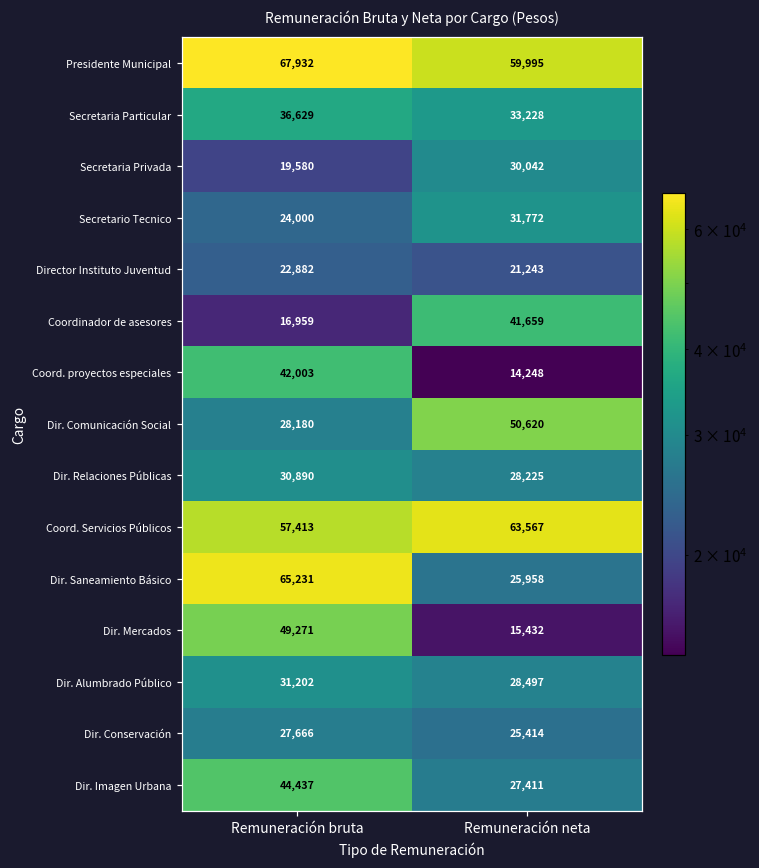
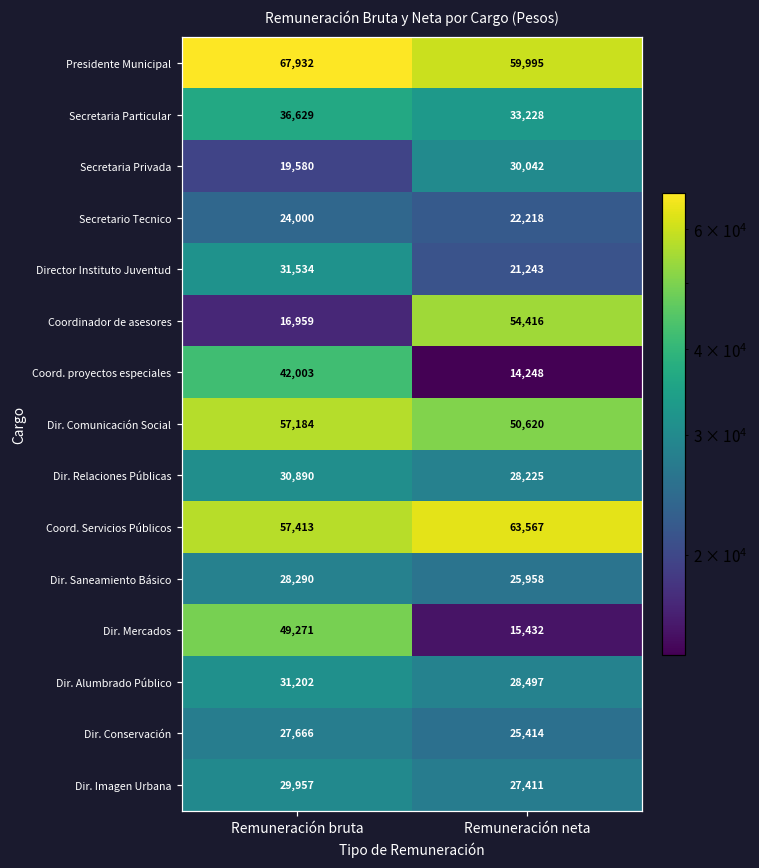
  {
    "Presidente Municipal": {
      "Remuneración bruta": "67,932",
      "Remuneración neta": "59,995"
    },
    "Secretaria Particular": {
      "Remuneración bruta": "36,629",
      "Remuneración neta": "33,228"
    },
    "Secretaria Privada": {
      "Remuneración bruta": "19,580",
      "Remuneración neta": "30,042"
    },
    "Secretario Tecnico": {
      "Remuneración bruta": "24,000",
-     "Remuneración neta": "31,772"
+     "Remuneración neta": "22,218"
    },
    "Director Instituto Juventud": {
-     "Remuneración bruta": "22,882",
+     "Remuneración bruta": "31,534",
      "Remuneración neta": "21,243"
    },
    "Coordinador de asesores": {
      "Remuneración bruta": "16,959",
-     "Remuneración neta": "41,659"
+     "Remuneración neta": "54,416"
    },
    "Coord. proyectos especiales": {
      "Remuneración bruta": "42,003",
      "Remuneración neta": "14,248"
    },
    "Dir. Comunicación Social": {
-     "Remuneración bruta": "28,180",
+     "Remuneración bruta": "57,184",
      "Remuneración neta": "50,620"
    },
    "Dir. Relaciones Públicas": {
      "Remuneración bruta": "30,890",
      "Remuneración neta": "28,225"
    },
    "Coord. Servicios Públicos": {
      "Remuneración bruta": "57,413",
      "Remuneración neta": "63,567"
    },
    "Dir. Saneamiento Básico": {
-     "Remuneración bruta": "65,231",
+     "Remuneración bruta": "28,290",
      "Remuneración neta": "25,958"
    },
    "Dir. Mercados": {
      "Remuneración bruta": "49,271",
      "Remuneración neta": "15,432"
    },
    "Dir. Alumbrado Público": {
      "Remuneración bruta": "31,202",
      "Remuneración neta": "28,497"
    },
    "Dir. Conservación": {
      "Remuneración bruta": "27,666",
      "Remuneración neta": "25,414"
    },
    "Dir. Imagen Urbana": {
-     "Remuneración bruta": "44,437",
+     "Remuneración bruta": "29,957",
      "Remuneración neta": "27,411"
    }
  }
